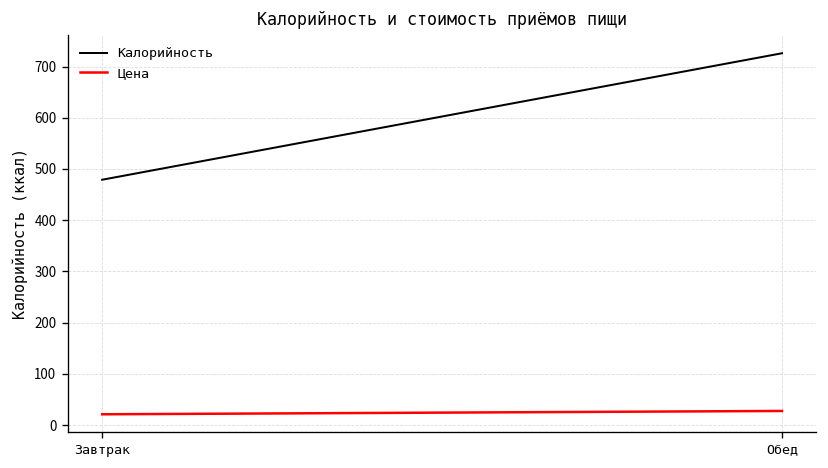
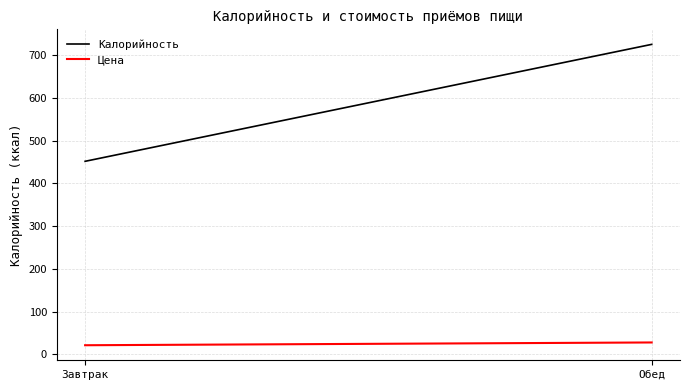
  {
    "Калорийность": {
-     "Завтрак": 480,
+     "Завтрак": 450,
      "Обед": 730
    },
    "Цена": {
      "Завтрак": 20,
      "Обед": 30
    }
  }
